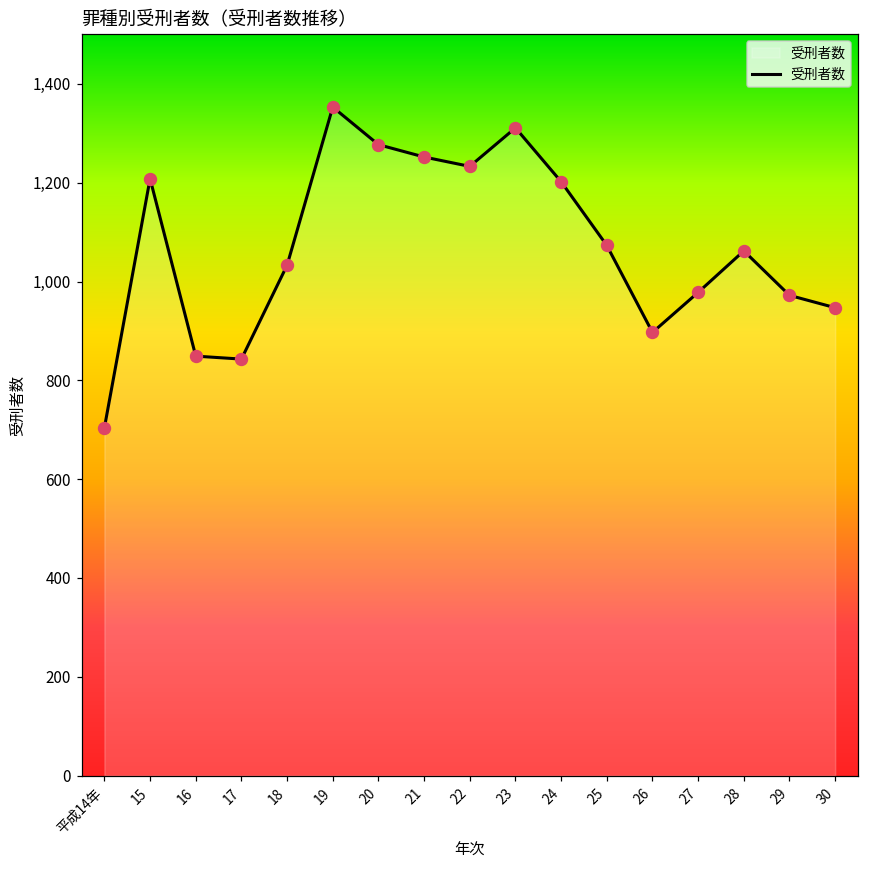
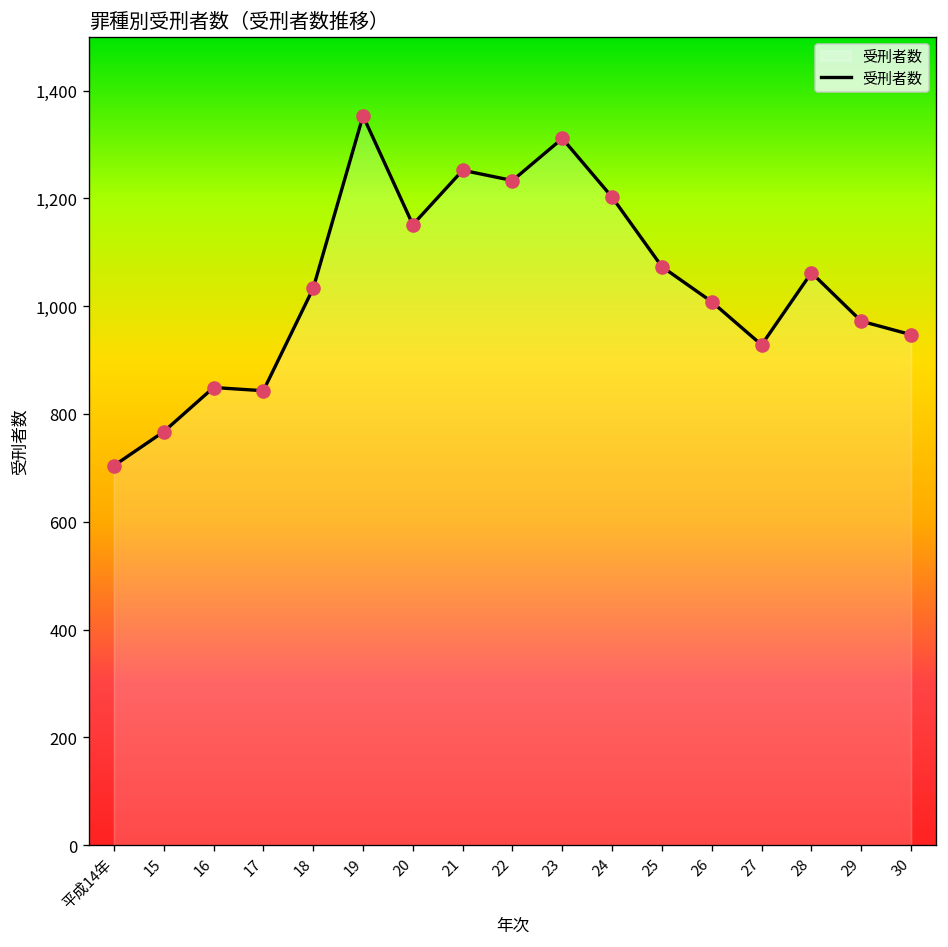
  {
    "平成14年": "700",
-   "15": "1,210",
+   "15": "770",
    "16": "850",
    "17": "840",
    "18": "1,030",
    "19": "1,350",
-   "20": "1,280",
+   "20": "1,150",
    "21": "1,250",
    "22": "1,230",
    "23": "1,310",
    "24": "1,200",
    "25": "1,070",
-   "26": "900",
-   "27": "980",
+   "26": "1,010",
+   "27": "930",
    "28": "1,060",
    "29": "970",
    "30": "950"
  }
